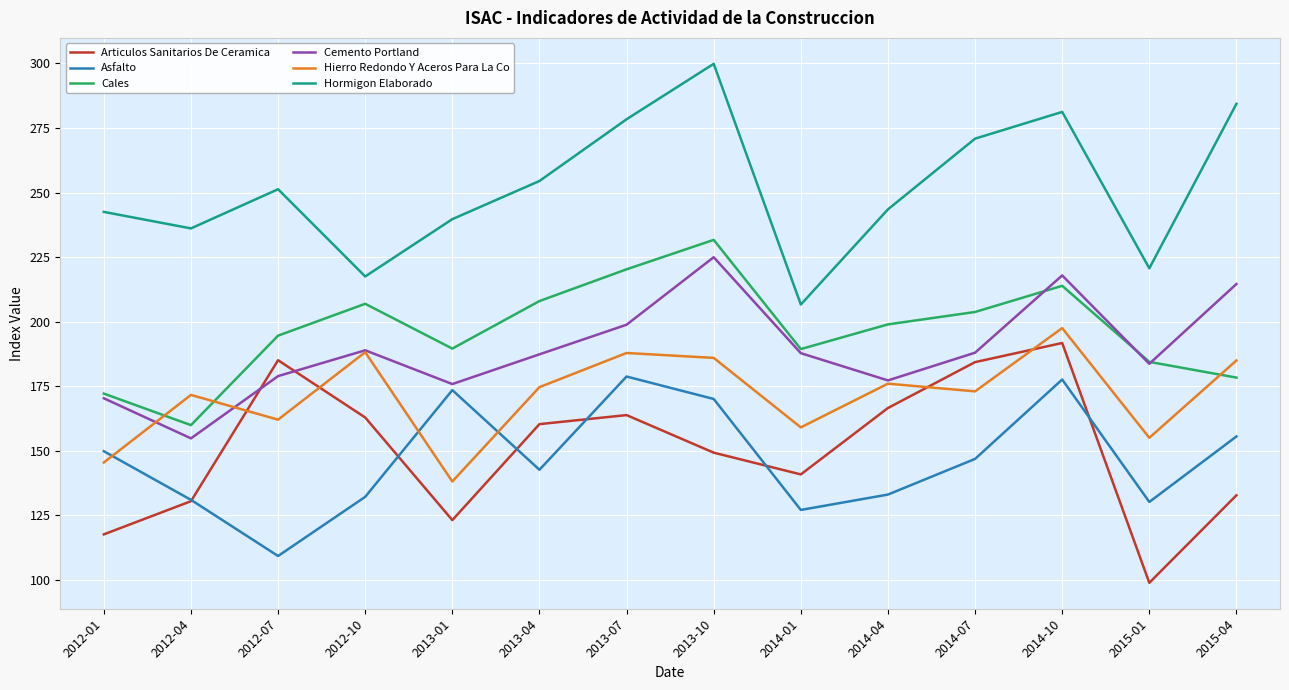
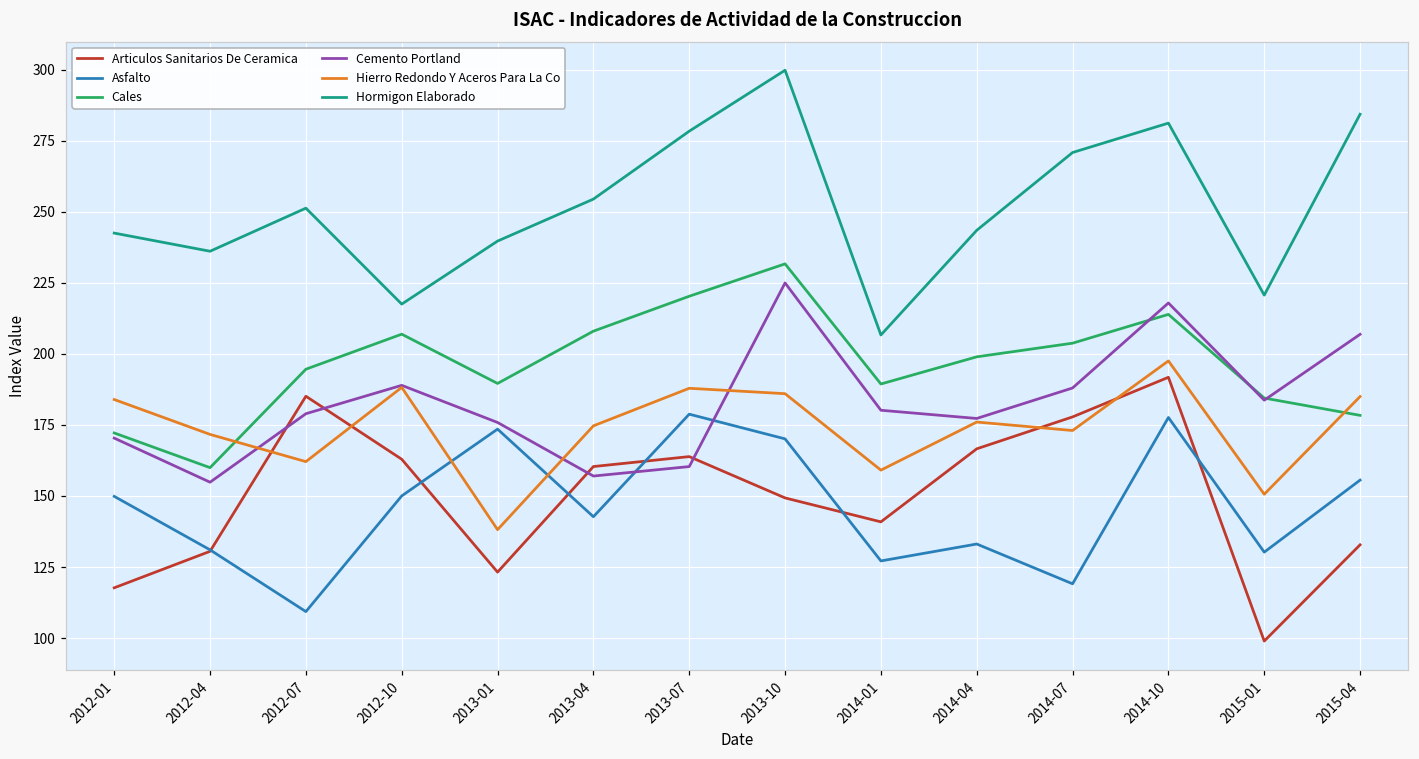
  {
    "Articulos Sanitarios De Ceramica": {
      "2012-01": 118,
      "2012-07": 185,
      "2012-10": 163,
      "2013-01": 123,
      "2013-04": 160,
      "2013-07": 164,
      "2013-10": 149,
      "2014-01": 141,
      "2014-04": 167,
-     "2014-07": 184,
+     "2014-07": 178,
      "2014-10": 192,
      "2015-01": 99,
      "2015-04": 133
    },
    "Asfalto": {
      "2012-01": 150,
      "2012-07": 109,
-     "2012-10": 132,
+     "2012-10": 150,
      "2013-01": 174,
      "2013-04": 143,
      "2013-07": 179,
      "2013-10": 170,
      "2014-01": 127,
      "2014-04": 133,
-     "2014-07": 147,
+     "2014-07": 119,
      "2014-10": 178,
      "2015-01": 130,
      "2015-04": 156
    },
    "Cemento Portland": {
      "2012-01": 170,
      "2012-04": 155,
      "2012-07": 179,
      "2013-01": 176,
-     "2013-04": 187,
-     "2013-07": 199,
+     "2013-04": 157,
+     "2013-07": 160,
      "2013-10": 225,
-     "2014-01": 188,
+     "2014-01": 180,
      "2014-04": 177,
      "2014-07": 188,
      "2014-10": 218,
-     "2015-04": 215
+     "2015-04": 207
    },
    "Hierro Redondo Y Aceros Para La Co": {
-     "2012-01": 146,
+     "2012-01": 184,
      "2012-04": 172,
      "2012-07": 162,
      "2013-01": 138,
      "2013-04": 175,
      "2013-07": 188,
      "2013-10": 186,
      "2014-01": 159,
      "2014-04": 176,
      "2014-07": 173,
      "2014-10": 198,
-     "2015-01": 155,
+     "2015-01": 151,
      "2015-04": 185
    }
  }
